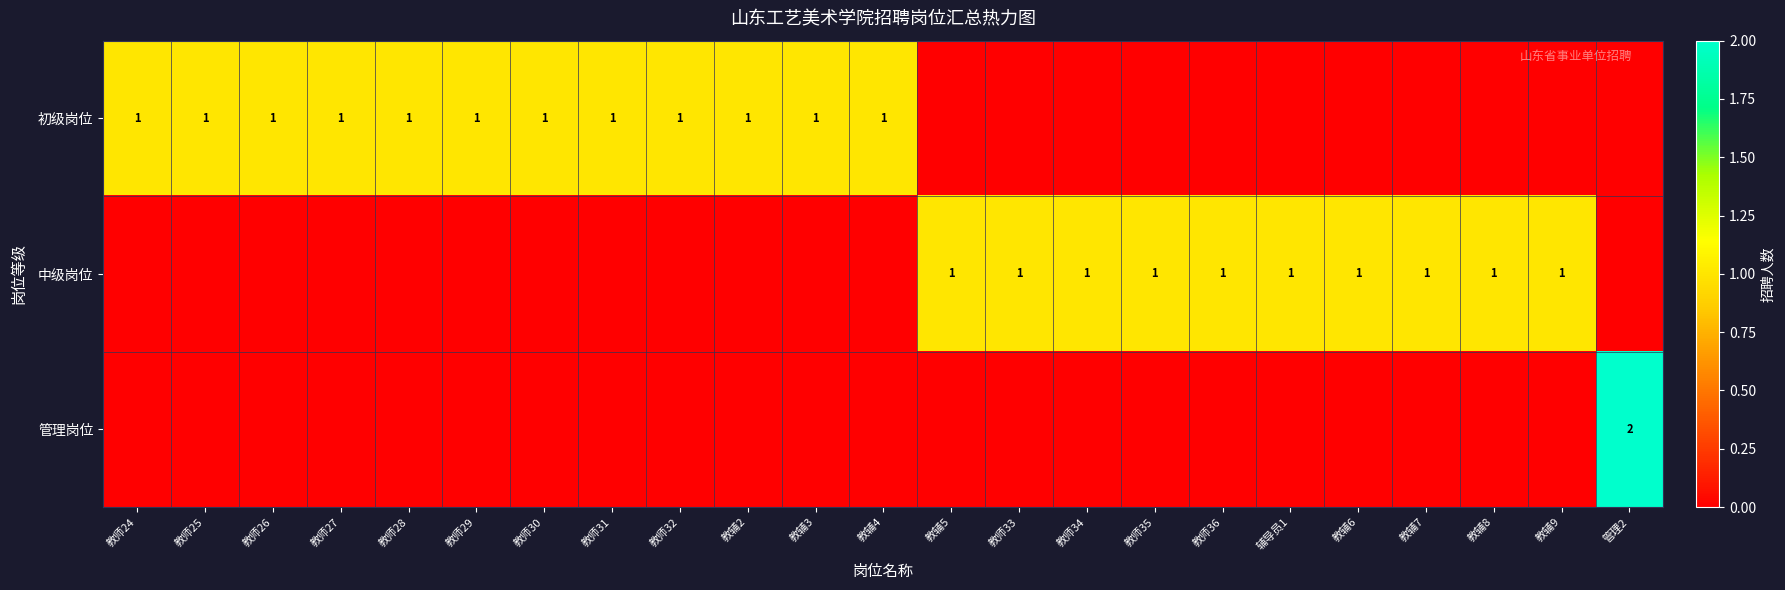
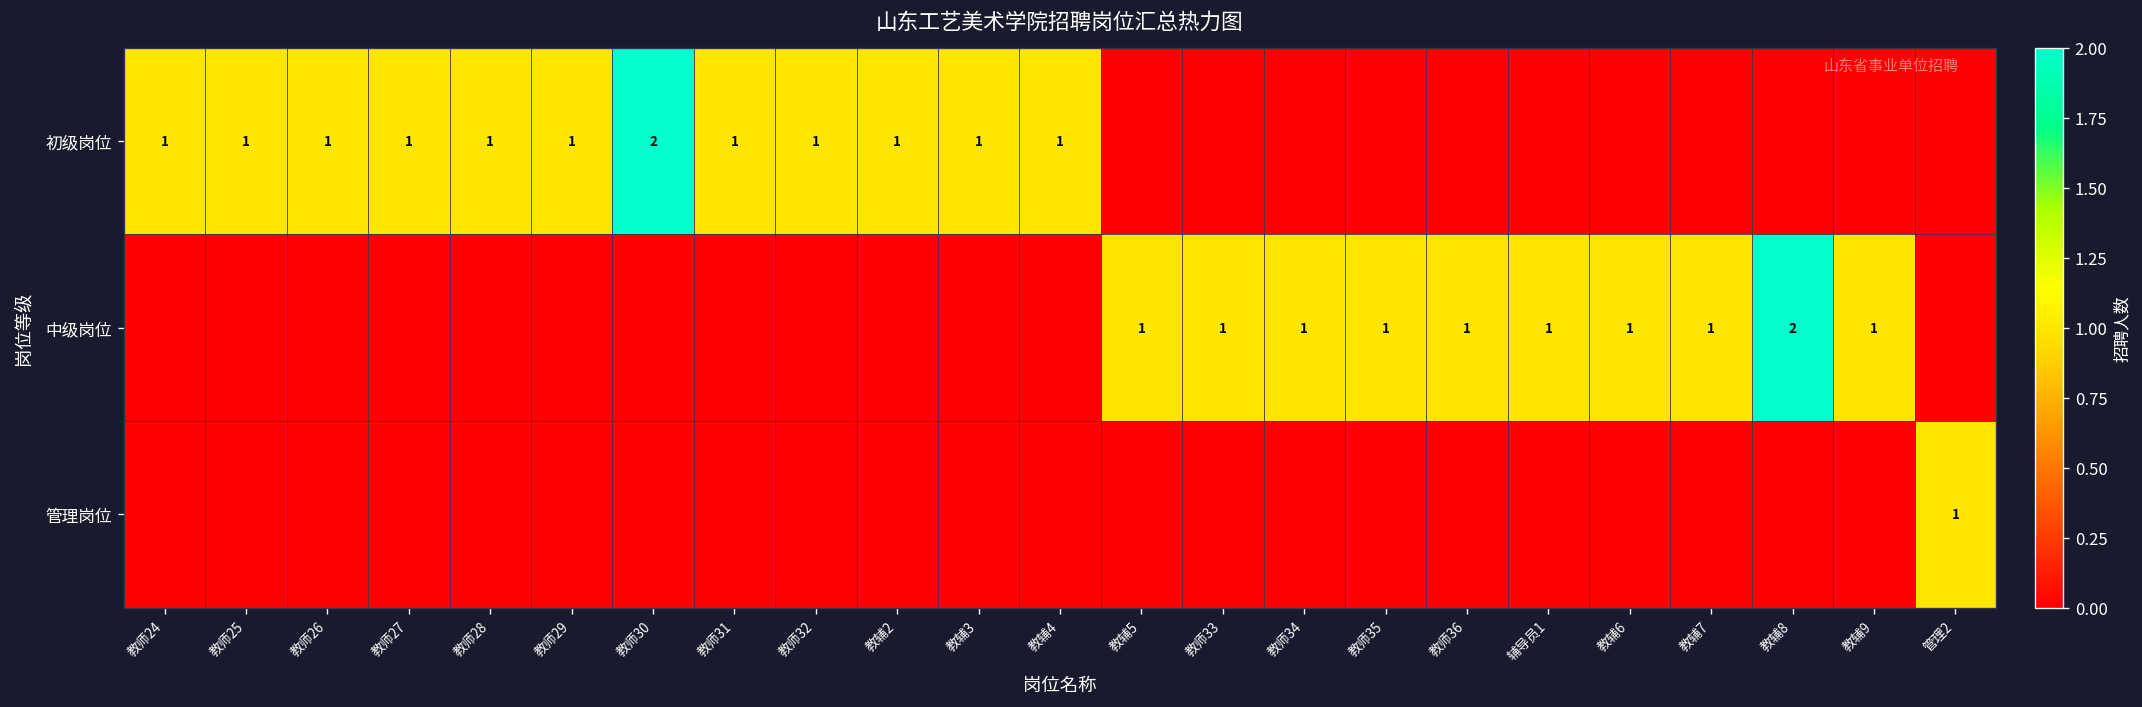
  {
    "初级岗位": {
      "教师24": 1,
      "教师25": 1,
      "教师26": 1,
      "教师27": 1,
      "教师28": 1,
      "教师29": 1,
-     "教师30": 1,
+     "教师30": 2,
      "教师31": 1,
      "教师32": 1,
      "教辅2": 1,
      "教辅3": 1,
      "教辅4": 1
    },
    "中级岗位": {
      "教辅5": 1,
      "教师33": 1,
      "教师34": 1,
      "教师35": 1,
      "教师36": 1,
      "辅导员1": 1,
      "教辅6": 1,
      "教辅7": 1,
-     "教辅8": 1,
+     "教辅8": 2,
      "教辅9": 1
    },
    "管理岗位": {
-     "管理2": 2
+     "管理2": 1
    }
  }
